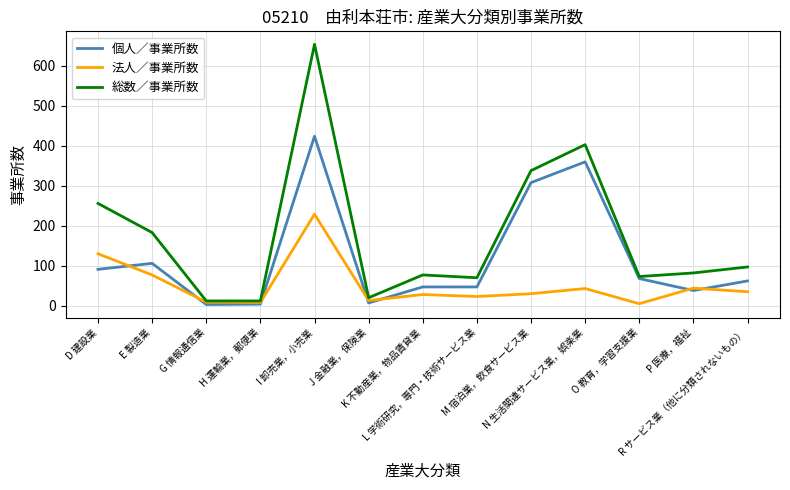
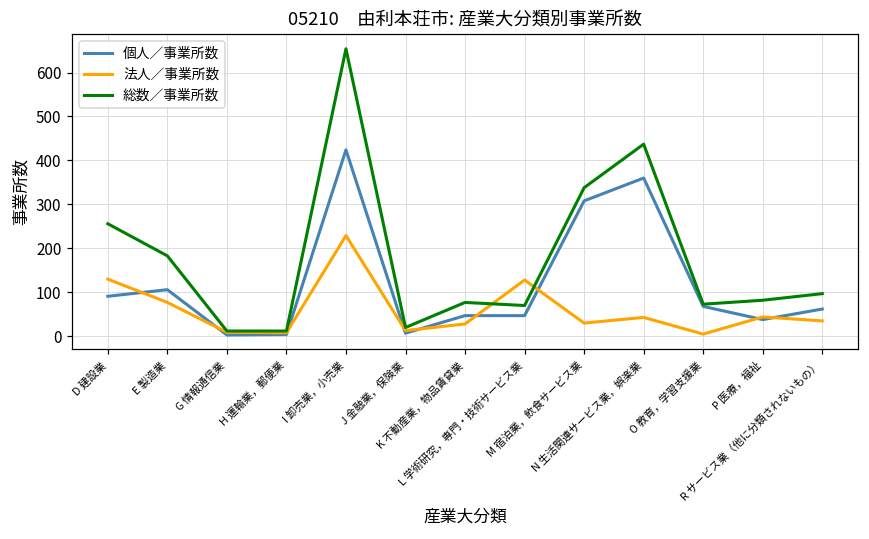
  {
    "個人／事業所数": {
      "D 建設業": 90,
      "E 製造業": 110,
      "I 卸売業，小売業": 420,
      "K 不動産業，物品賃貸業": 50,
      "L 学術研究，専門・技術サービス業": 50,
      "M 宿泊業，飲食サービス業": 310,
      "N 生活関連サービス業，娯楽業": 360,
      "R サービス業（他に分類されないもの）": 60
    },
    "法人／事業所数": {
      "D 建設業": 130,
      "E 製造業": 80,
      "I 卸売業，小売業": 230,
      "K 不動産業，物品賃貸業": 30,
-     "L 学術研究，専門・技術サービス業": 20,
+     "L 学術研究，専門・技術サービス業": 130,
      "M 宿泊業，飲食サービス業": 30,
      "N 生活関連サービス業，娯楽業": 40,
      "O 教育，学習支援業": 10,
      "R サービス業（他に分類されないもの）": 40
    },
    "総数／事業所数": {
      "D 建設業": 260,
      "E 製造業": 180,
      "I 卸売業，小売業": 650,
      "J 金融業，保険業": 20,
      "K 不動産業，物品賃貸業": 80,
      "L 学術研究，専門・技術サービス業": 70,
      "M 宿泊業，飲食サービス業": 340,
-     "N 生活関連サービス業，娯楽業": 400,
+     "N 生活関連サービス業，娯楽業": 440,
      "P 医療，福祉": 80,
      "R サービス業（他に分類されないもの）": 100
    }
  }
